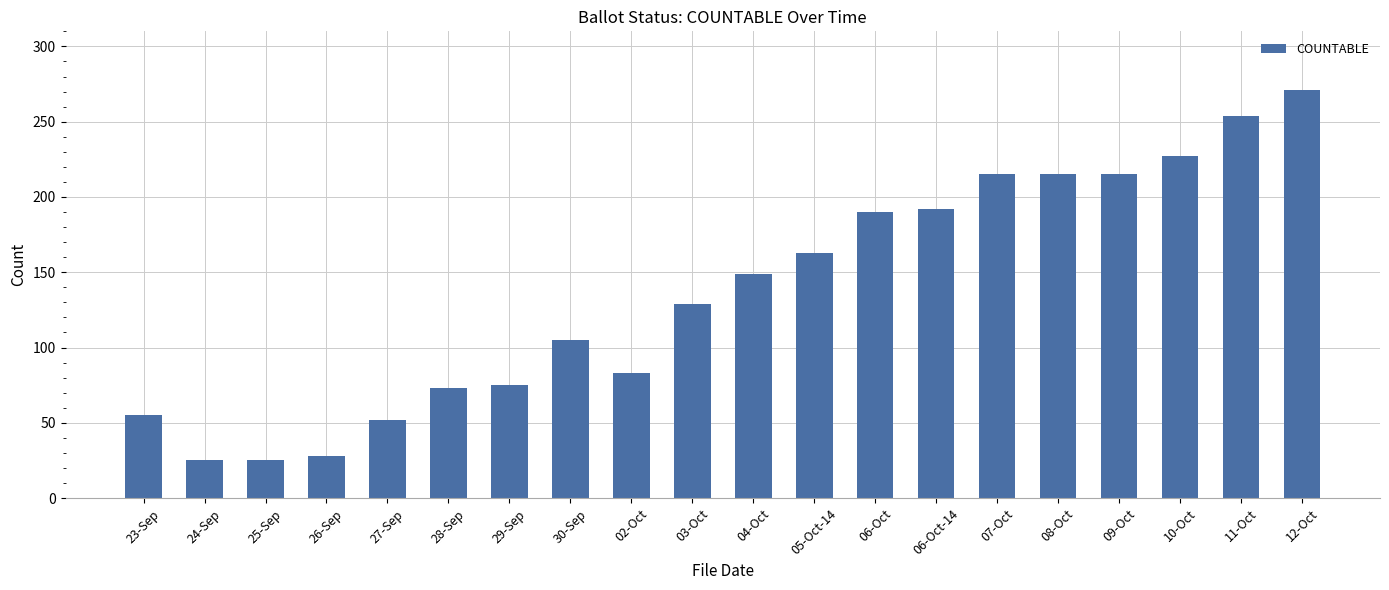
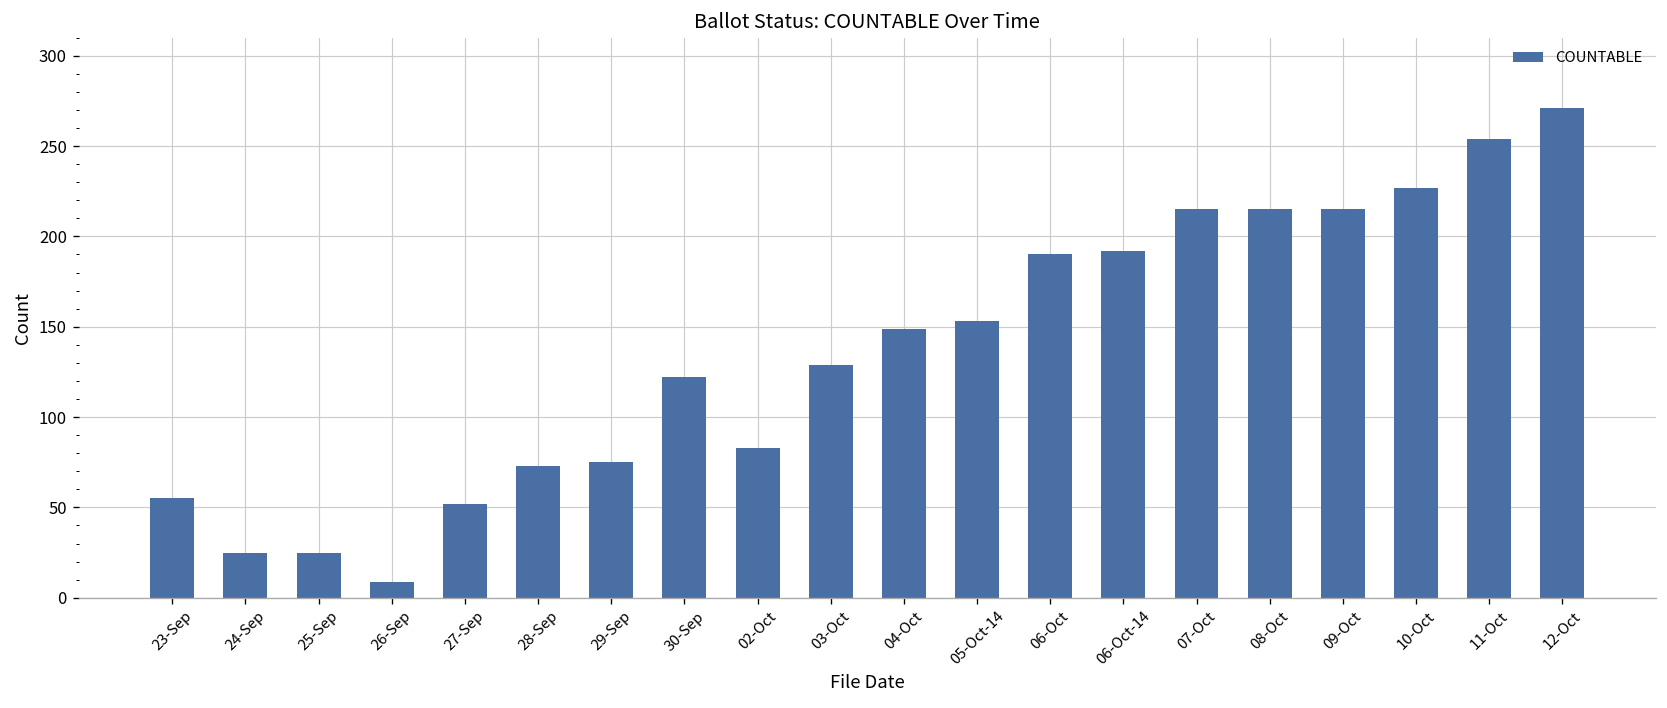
  {
    "23-Sep": 55,
    "24-Sep": 25,
    "25-Sep": 25,
-   "26-Sep": 28,
+   "26-Sep": 9,
    "27-Sep": 52,
    "28-Sep": 73,
    "29-Sep": 75,
-   "30-Sep": 105,
+   "30-Sep": 122,
    "02-Oct": 83,
    "03-Oct": 129,
    "04-Oct": 149,
-   "05-Oct-14": 163,
+   "05-Oct-14": 153,
    "06-Oct": 190,
    "06-Oct-14": 192,
    "07-Oct": 215,
    "08-Oct": 215,
    "09-Oct": 215,
    "10-Oct": 227,
    "11-Oct": 254,
    "12-Oct": 271
  }
